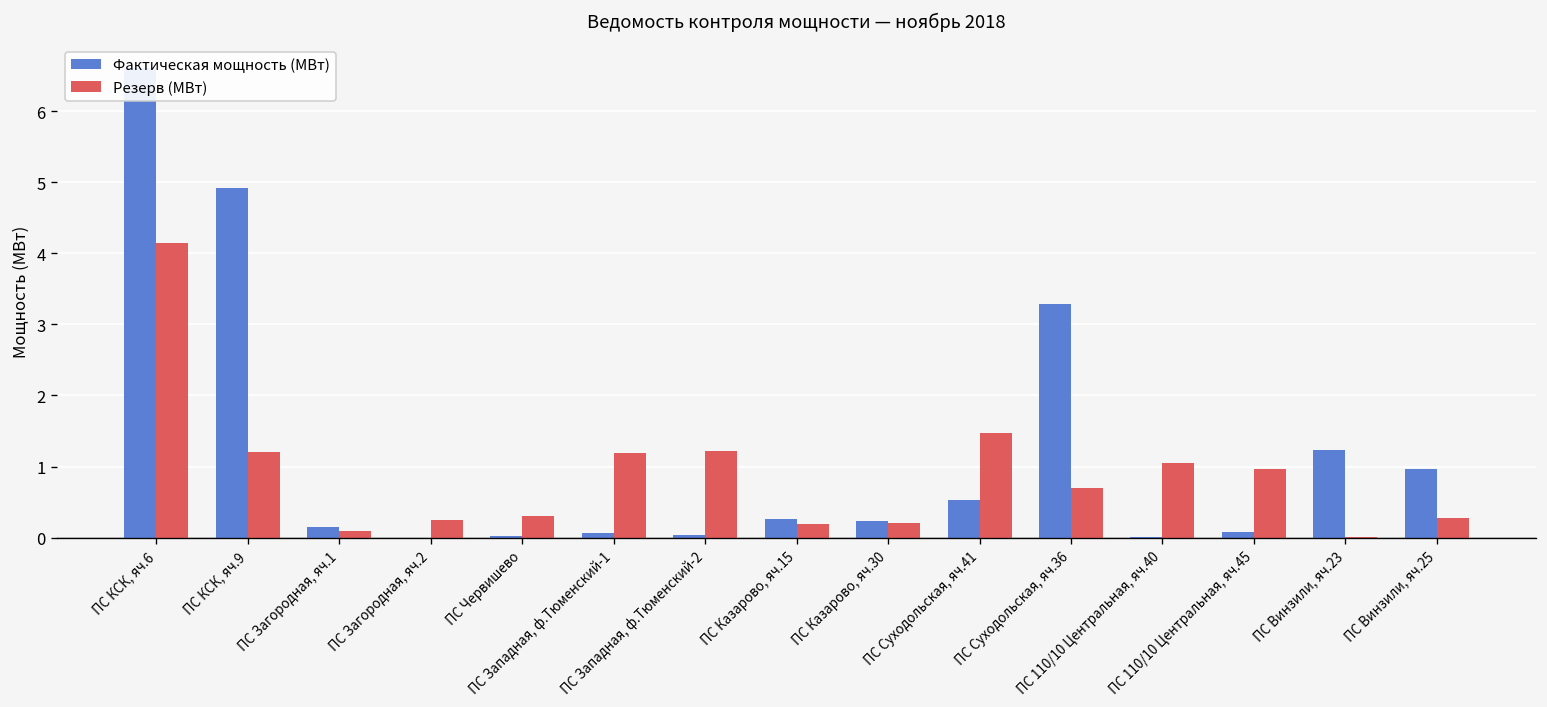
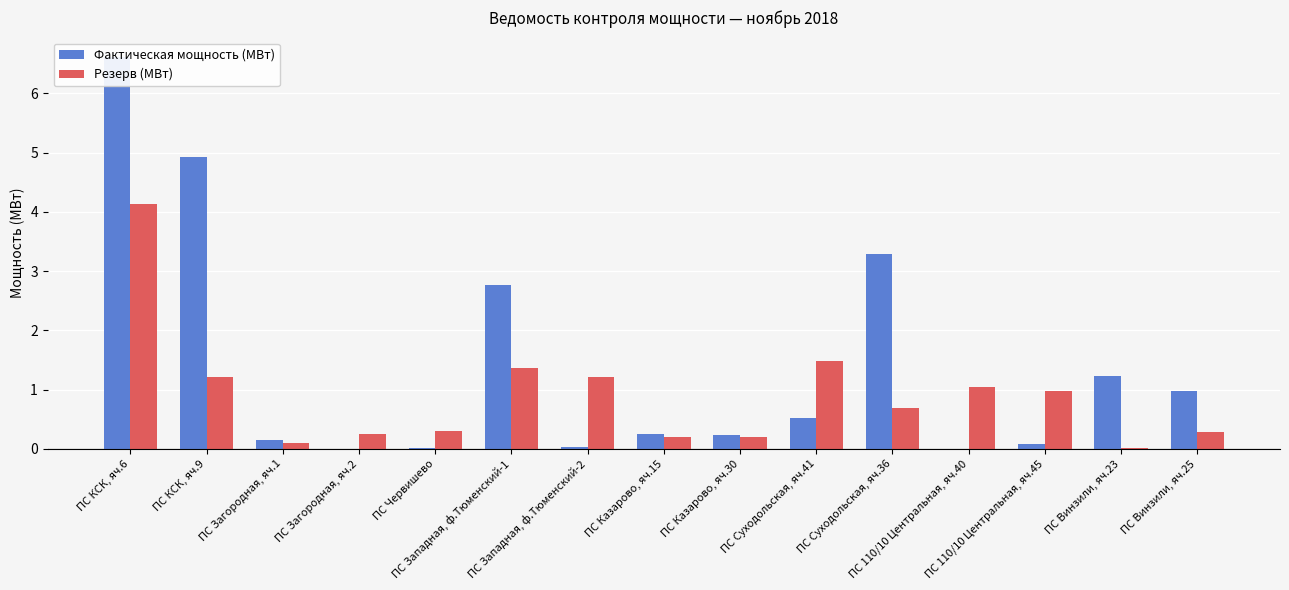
  {
    "Фактическая мощность (МВт)": {
      "ПС КСК, яч.9": 4.9,
      "ПС Загородная, яч.1": 0.2,
-     "ПС Западная, ф.Тюменский-1": 0.1,
+     "ПС Западная, ф.Тюменский-1": 2.8,
      "ПС Казарово, яч.15": 0.3,
      "ПС Казарово, яч.30": 0.2,
      "ПС Суходольская, яч.41": 0.5,
      "ПС Суходольская, яч.36": 3.3,
      "ПС 110/10 Центральная, яч.45": 0.1,
      "ПС Винзили, яч.23": 1.2,
      "ПС Винзили, яч.25": 1.0
    },
    "Резерв (МВт)": {
      "ПС КСК, яч.6": 4.1,
      "ПС КСК, яч.9": 1.2,
      "ПС Загородная, яч.1": 0.1,
      "ПС Загородная, яч.2": 0.2,
      "ПС Червишево": 0.3,
-     "ПС Западная, ф.Тюменский-1": 1.2,
+     "ПС Западная, ф.Тюменский-1": 1.4,
      "ПС Западная, ф.Тюменский-2": 1.2,
      "ПС Казарово, яч.15": 0.2,
      "ПС Казарово, яч.30": 0.2,
      "ПС Суходольская, яч.41": 1.5,
      "ПС Суходольская, яч.36": 0.7,
      "ПС 110/10 Центральная, яч.40": 1.0,
      "ПС 110/10 Центральная, яч.45": 1.0,
      "ПС Винзили, яч.25": 0.3
    }
  }
